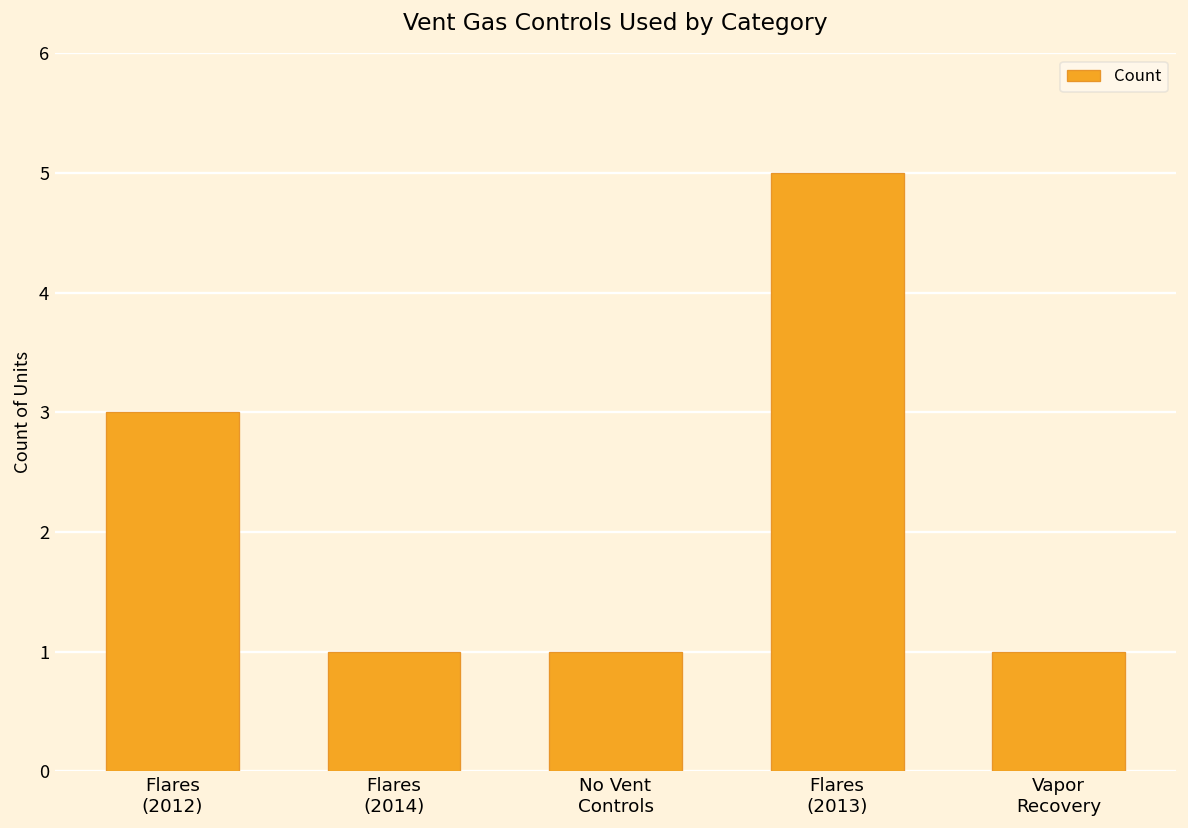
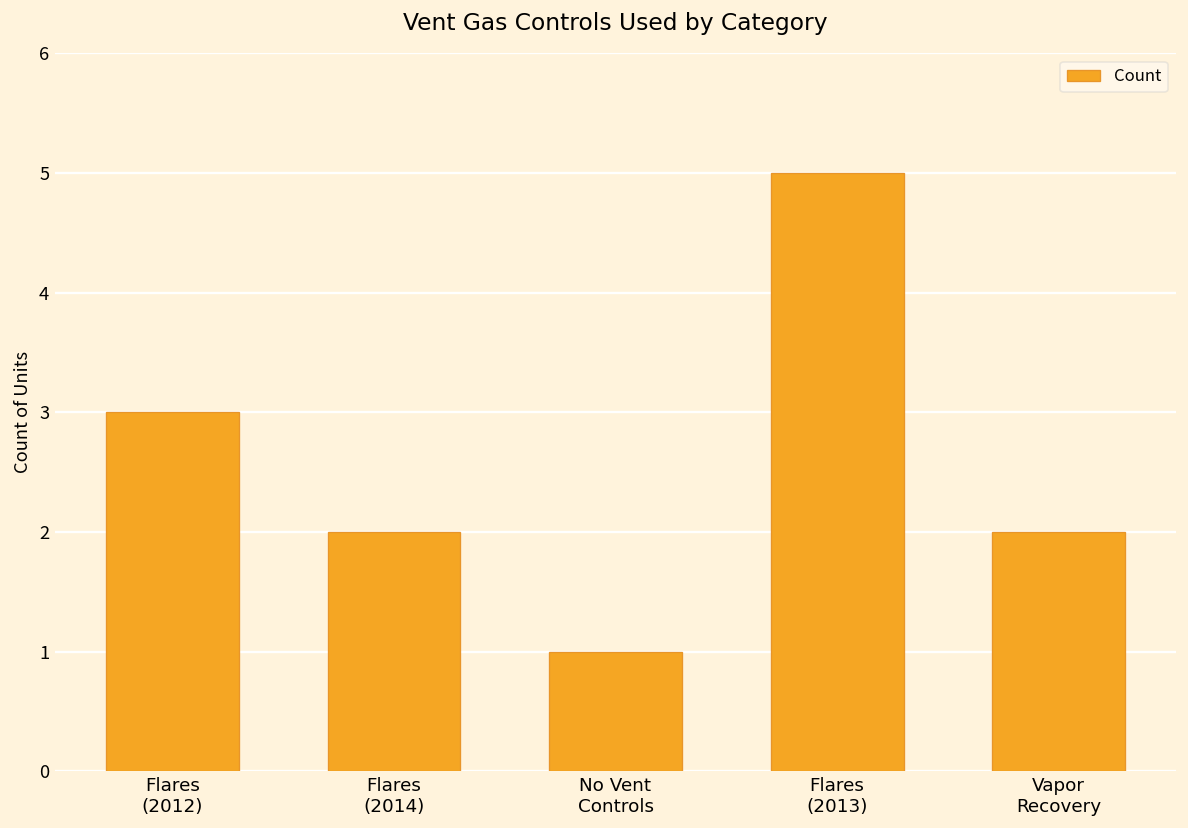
  {
    "Flares (2012)": 3,
-   "Flares (2014)": 1,
+   "Flares (2014)": 2,
    "No Vent Controls": 1,
    "Flares (2013)": 5,
-   "Vapor Recovery": 1
+   "Vapor Recovery": 2
  }
